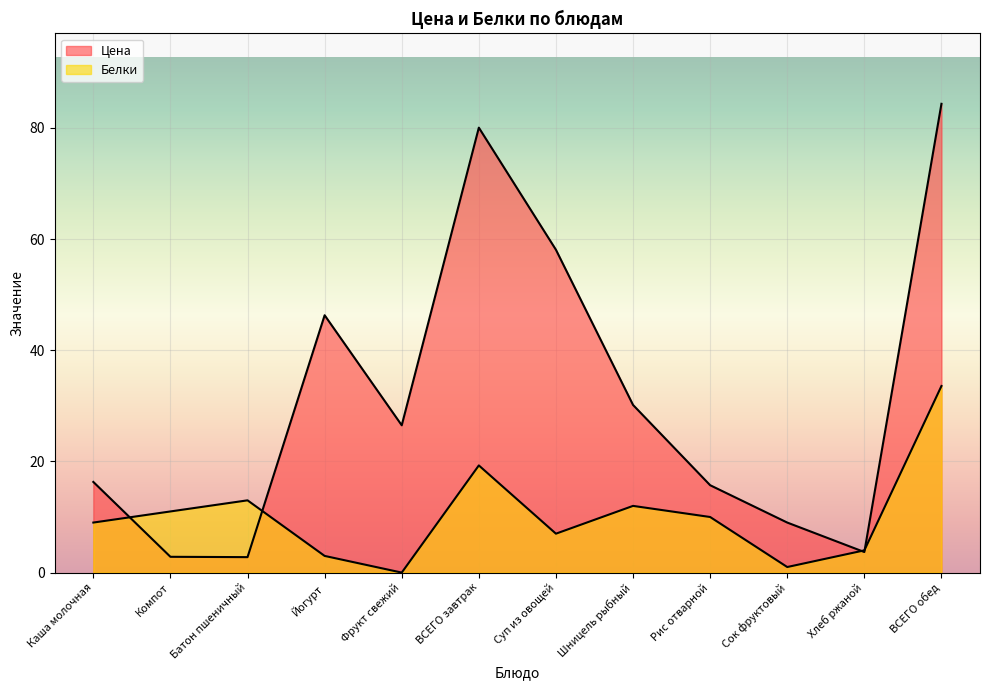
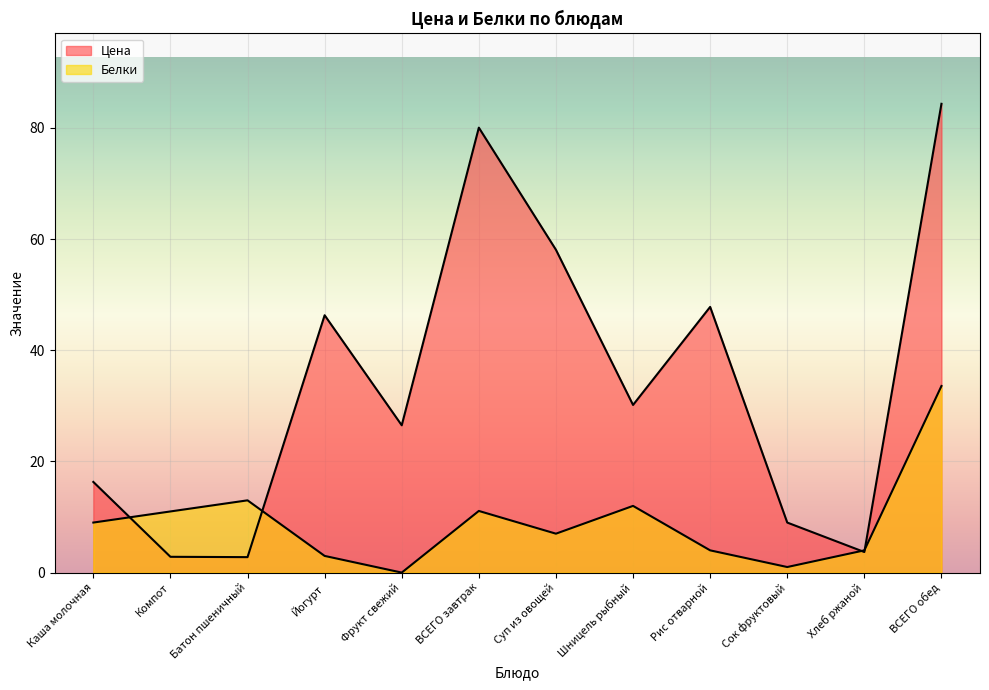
  {
    "Цена": {
      "Каша молочная": 16,
      "Компот": 3,
      "Батон пшеничный": 3,
      "Йогурт": 46,
      "Фрукт свежий": 27,
      "ВСЕГО завтрак": 80,
      "Суп из овощей": 58,
      "Шницель рыбный": 30,
-     "Рис отварной": 16,
+     "Рис отварной": 48,
      "Сок фруктовый": 9,
      "ВСЕГО обед": 84
    },
    "Белки": {
      "Каша молочная": 9,
      "Компот": 11,
      "Батон пшеничный": 13,
      "Йогурт": 3,
      "Фрукт свежий": 0,
-     "ВСЕГО завтрак": 19,
+     "ВСЕГО завтрак": 11,
      "Суп из овощей": 7,
      "Шницель рыбный": 12,
-     "Рис отварной": 10,
+     "Рис отварной": 4,
      "Сок фруктовый": 1,
      "ВСЕГО обед": 34
    }
  }
